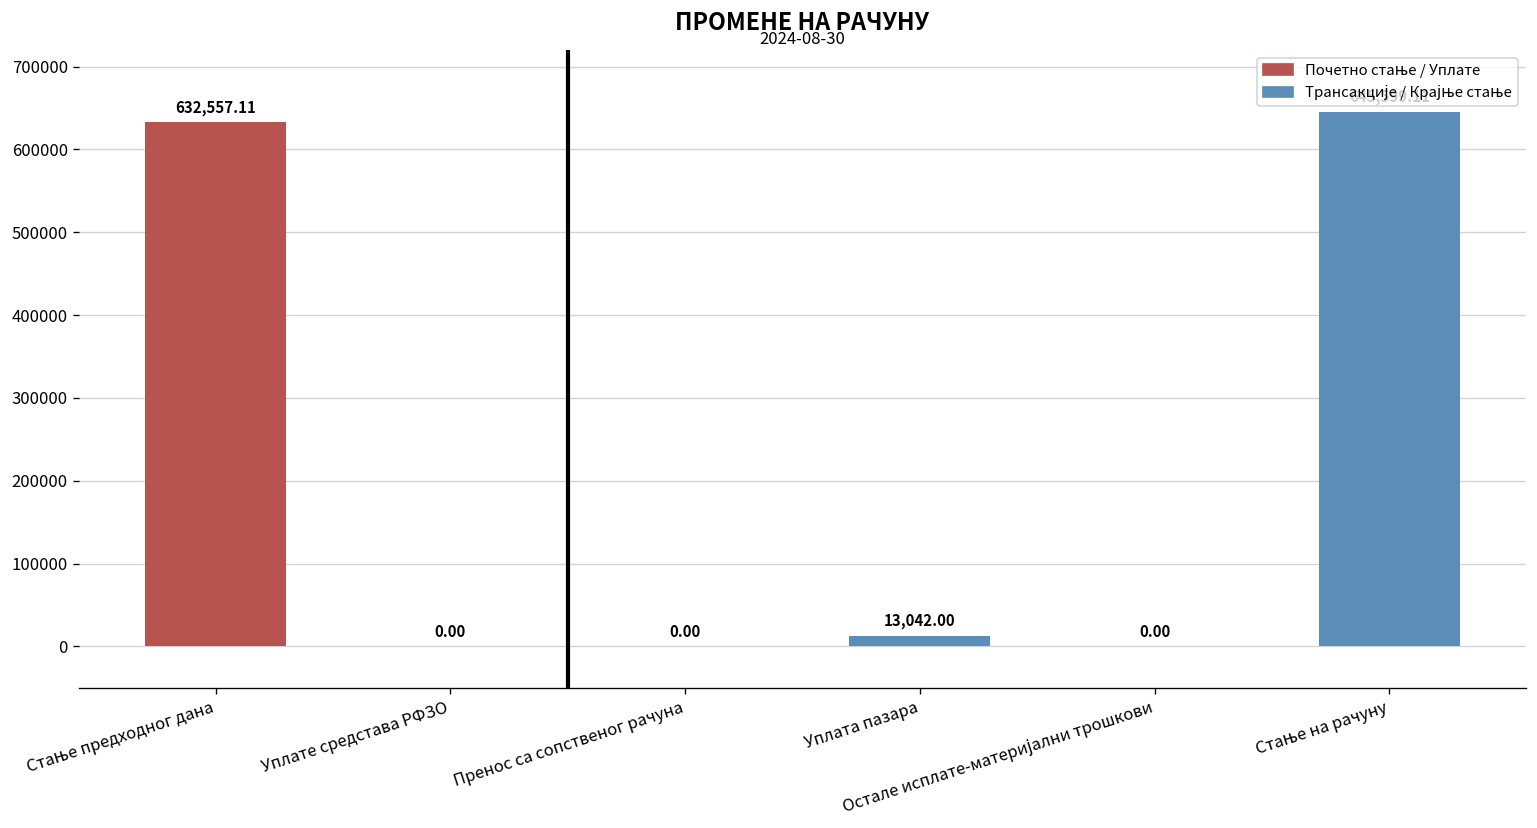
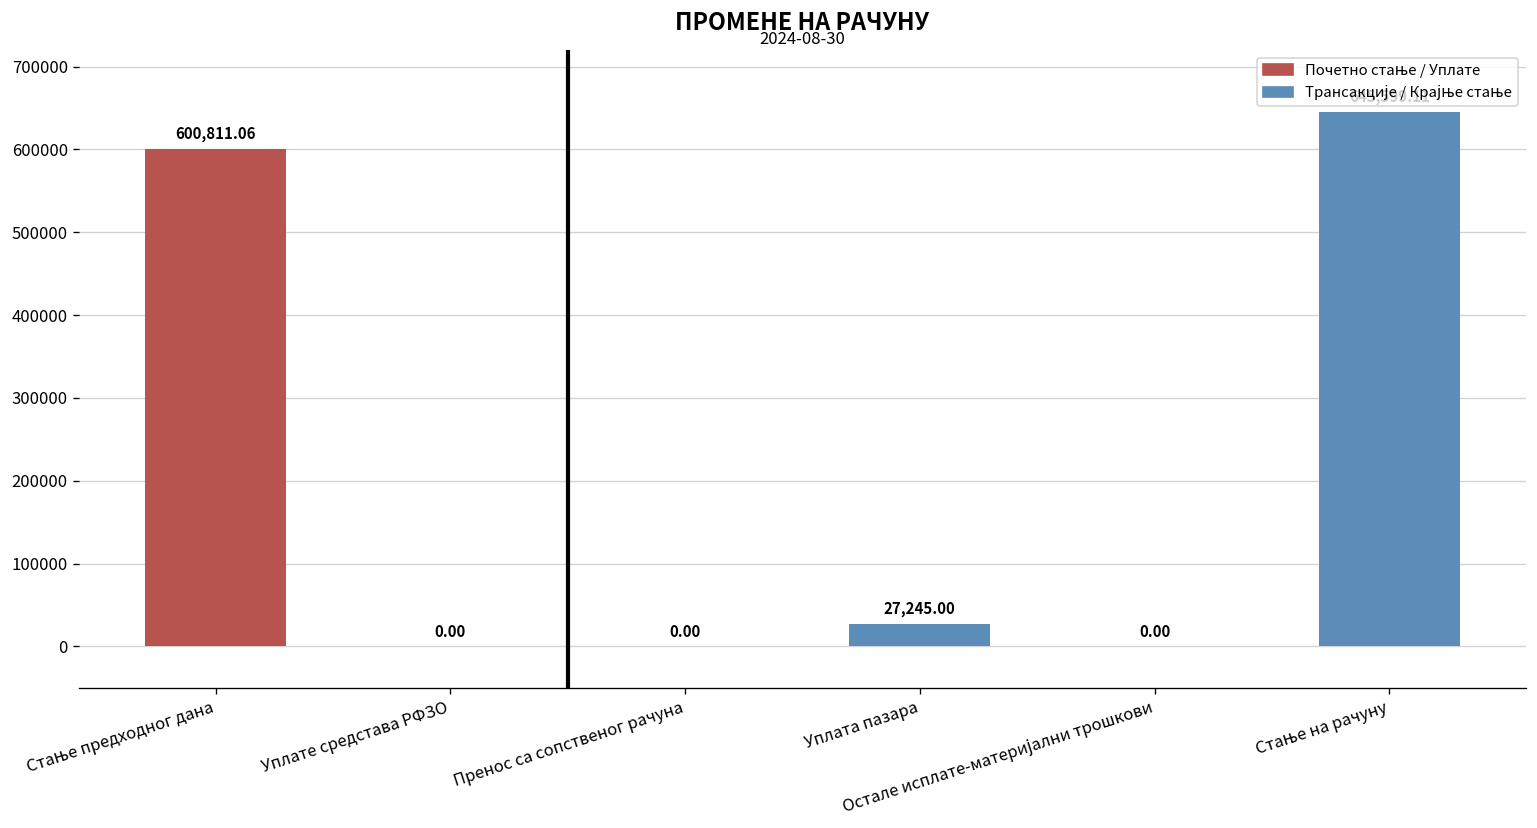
  {
-   "Стање предходног дана": "632,557.11",
+   "Стање предходног дана": "600,811.06",
    "Уплате средстава РФЗО": "0.00",
    "Пренос са сопственог рачуна": "0.00",
-   "Уплата пазара": "13,042.00",
+   "Уплата пазара": "27,245.00",
    "Остале исплате-материјални трошкови": "0.00"
  }
